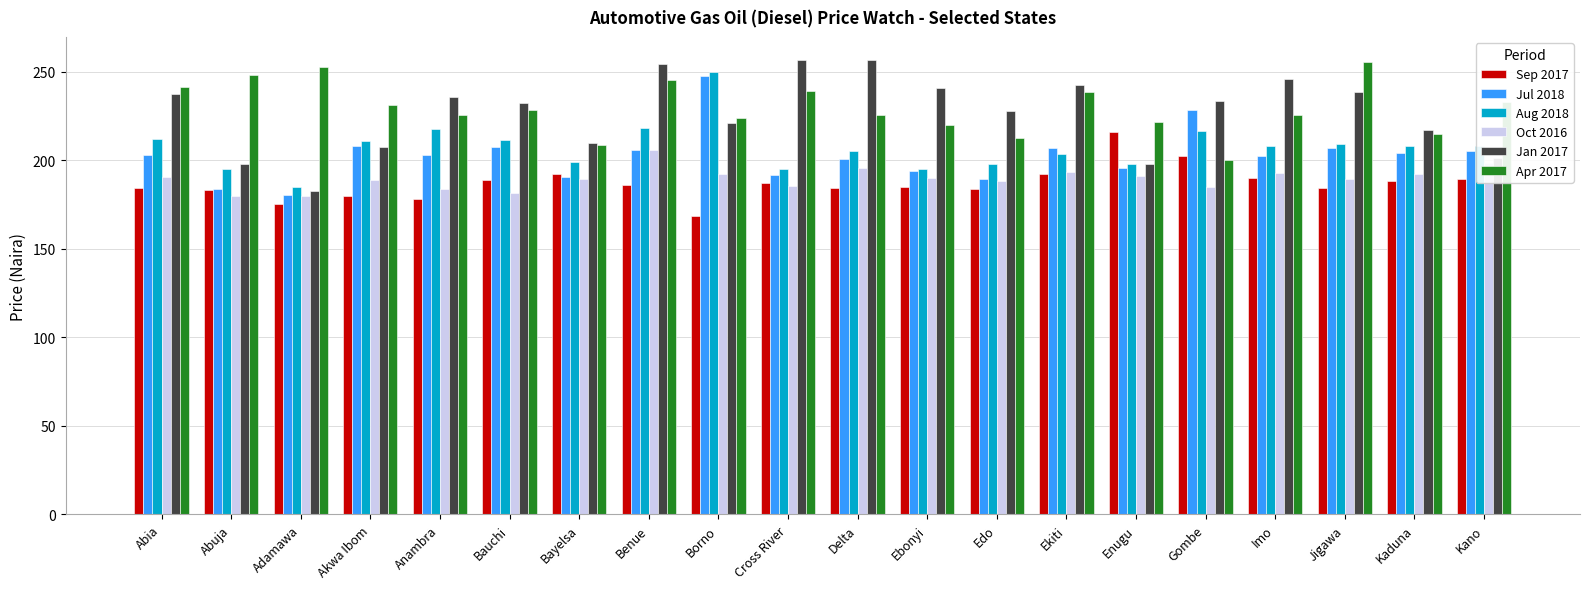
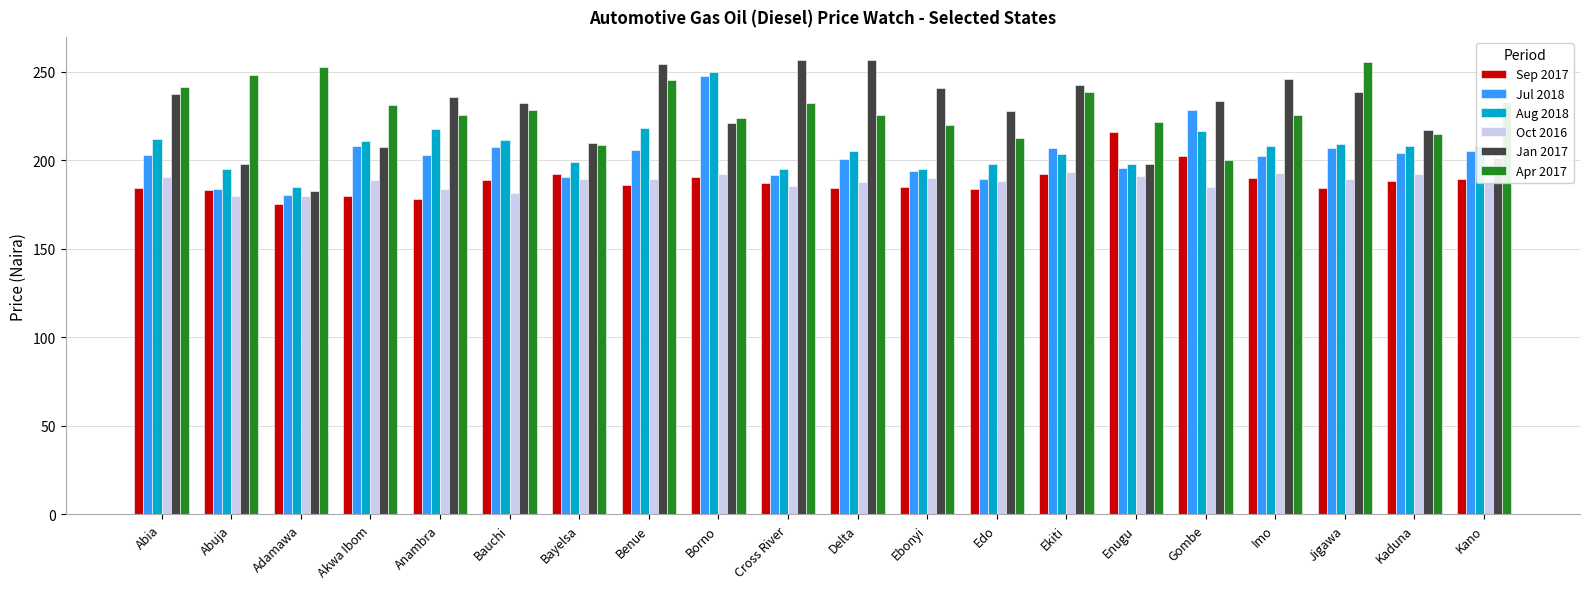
  {
    "Sep 2017": {
      "Abia": 184,
      "Abuja": 183,
      "Adamawa": 175,
      "Akwa Ibom": 180,
      "Anambra": 178,
      "Bauchi": 189,
      "Bayelsa": 193,
      "Benue": 186,
-     "Borno": 168,
+     "Borno": 191,
      "Cross River": 187,
      "Delta": 184,
      "Ebonyi": 185,
      "Edo": 184,
      "Ekiti": 192,
      "Enugu": 216,
      "Gombe": 203,
      "Imo": 190,
      "Jigawa": 184,
      "Kaduna": 189,
      "Kano": 189
    },
    "Jul 2018": {
      "Abia": 203,
      "Abuja": 184,
      "Adamawa": 180,
      "Akwa Ibom": 208,
      "Anambra": 203,
      "Bauchi": 208,
      "Bayelsa": 191,
      "Benue": 206,
      "Borno": 248,
      "Cross River": 191,
      "Delta": 201,
      "Ebonyi": 194,
      "Edo": 190,
      "Ekiti": 207,
      "Enugu": 196,
      "Gombe": 228,
      "Imo": 203,
      "Jigawa": 207,
      "Kaduna": 204,
      "Kano": 205
    },
    "Aug 2018": {
      "Abia": 212,
      "Abuja": 195,
      "Adamawa": 185,
      "Akwa Ibom": 211,
      "Anambra": 218,
      "Bauchi": 211,
      "Bayelsa": 199,
      "Benue": 218,
      "Borno": 250,
      "Cross River": 195,
      "Delta": 205,
      "Ebonyi": 195,
      "Edo": 198,
      "Ekiti": 203,
      "Enugu": 198,
      "Gombe": 217,
      "Imo": 208,
      "Jigawa": 209,
      "Kaduna": 208
    },
    "Oct 2016": {
      "Abia": 190,
      "Abuja": 180,
      "Adamawa": 180,
      "Akwa Ibom": 189,
      "Anambra": 184,
      "Bauchi": 182,
      "Bayelsa": 190,
-     "Benue": 206,
+     "Benue": 189,
      "Borno": 192,
      "Cross River": 185,
-     "Delta": 196,
+     "Delta": 188,
      "Ebonyi": 190,
      "Edo": 188,
      "Ekiti": 193,
      "Enugu": 191,
      "Gombe": 185,
      "Imo": 193,
      "Jigawa": 190,
      "Kaduna": 192
    },
    "Jan 2017": {
      "Abia": 238,
      "Abuja": 198,
      "Adamawa": 183,
      "Akwa Ibom": 208,
      "Anambra": 235,
      "Bauchi": 233,
      "Bayelsa": 210,
      "Benue": 254,
      "Borno": 221,
      "Cross River": 256,
      "Delta": 257,
      "Ebonyi": 241,
      "Edo": 228,
      "Ekiti": 243,
      "Enugu": 198,
      "Gombe": 233,
      "Imo": 246,
      "Jigawa": 239,
      "Kaduna": 217
    },
    "Apr 2017": {
      "Abia": 241,
      "Abuja": 248,
      "Adamawa": 253,
      "Akwa Ibom": 231,
      "Anambra": 225,
      "Bauchi": 228,
      "Bayelsa": 209,
      "Benue": 245,
      "Borno": 224,
-     "Cross River": 239,
+     "Cross River": 232,
      "Delta": 226,
      "Ebonyi": 220,
      "Edo": 213,
      "Ekiti": 238,
      "Enugu": 222,
      "Gombe": 200,
      "Imo": 225,
      "Jigawa": 255,
      "Kaduna": 215
    }
  }
